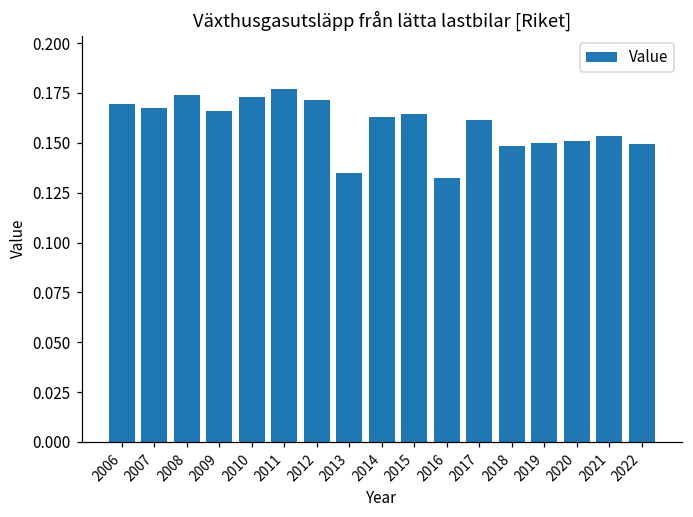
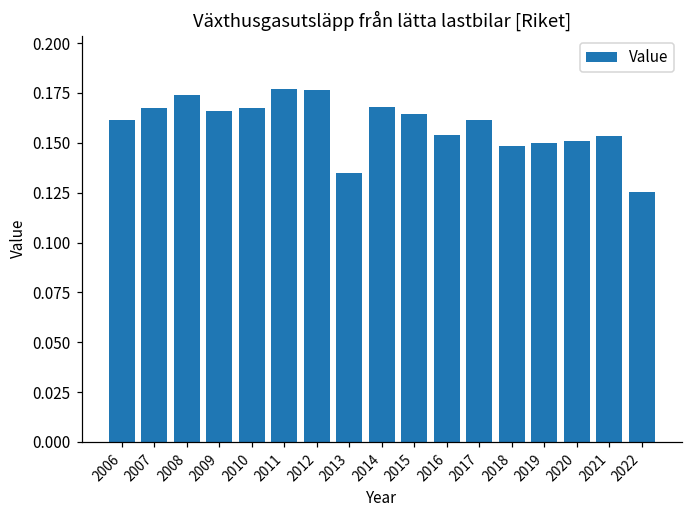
  {
-   "2006": 0.170,
+   "2006": 0.161,
    "2007": 0.168,
    "2008": 0.174,
    "2009": 0.166,
-   "2010": 0.173,
+   "2010": 0.168,
    "2011": 0.177,
-   "2012": 0.172,
+   "2012": 0.177,
    "2013": 0.135,
-   "2014": 0.163,
+   "2014": 0.168,
    "2015": 0.165,
-   "2016": 0.132,
+   "2016": 0.154,
    "2017": 0.161,
    "2018": 0.149,
    "2019": 0.150,
    "2020": 0.151,
    "2021": 0.153,
-   "2022": 0.150
+   "2022": 0.126
  }
